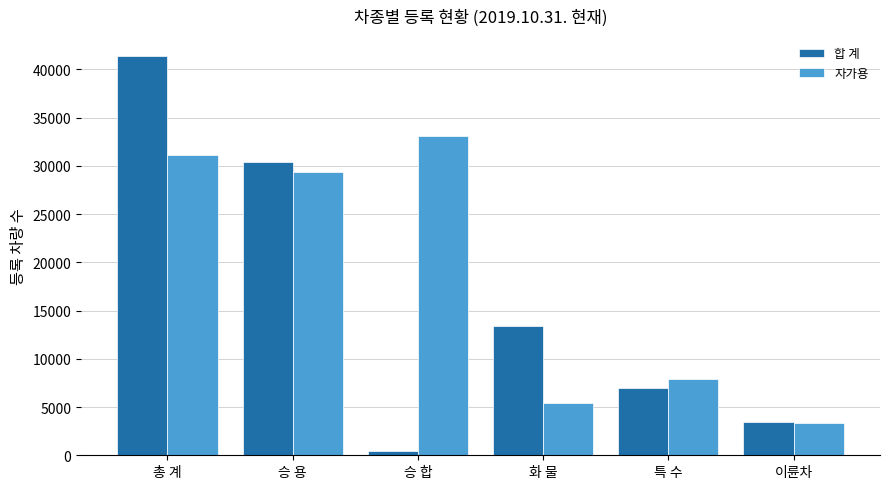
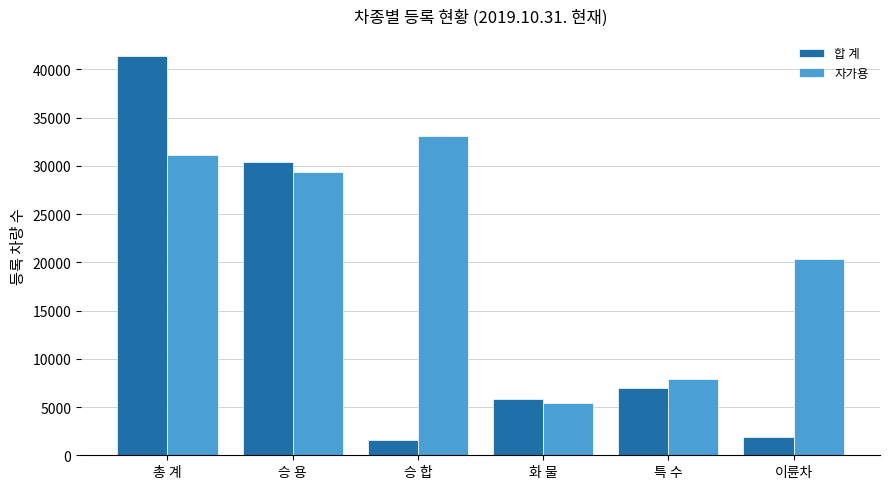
  {
    "합 계": {
      "총 계": 41000,
      "승 용": 30000,
-     "승 합": 0,
-     "화 물": 13000,
+     "승 합": 2000,
+     "화 물": 6000,
      "특 수": 7000,
-     "이륜차": 3000
+     "이륜차": 2000
    },
    "자가용": {
      "총 계": 31000,
      "승 용": 29000,
      "승 합": 33000,
      "화 물": 5000,
      "특 수": 8000,
-     "이륜차": 3000
+     "이륜차": 20000
    }
  }
